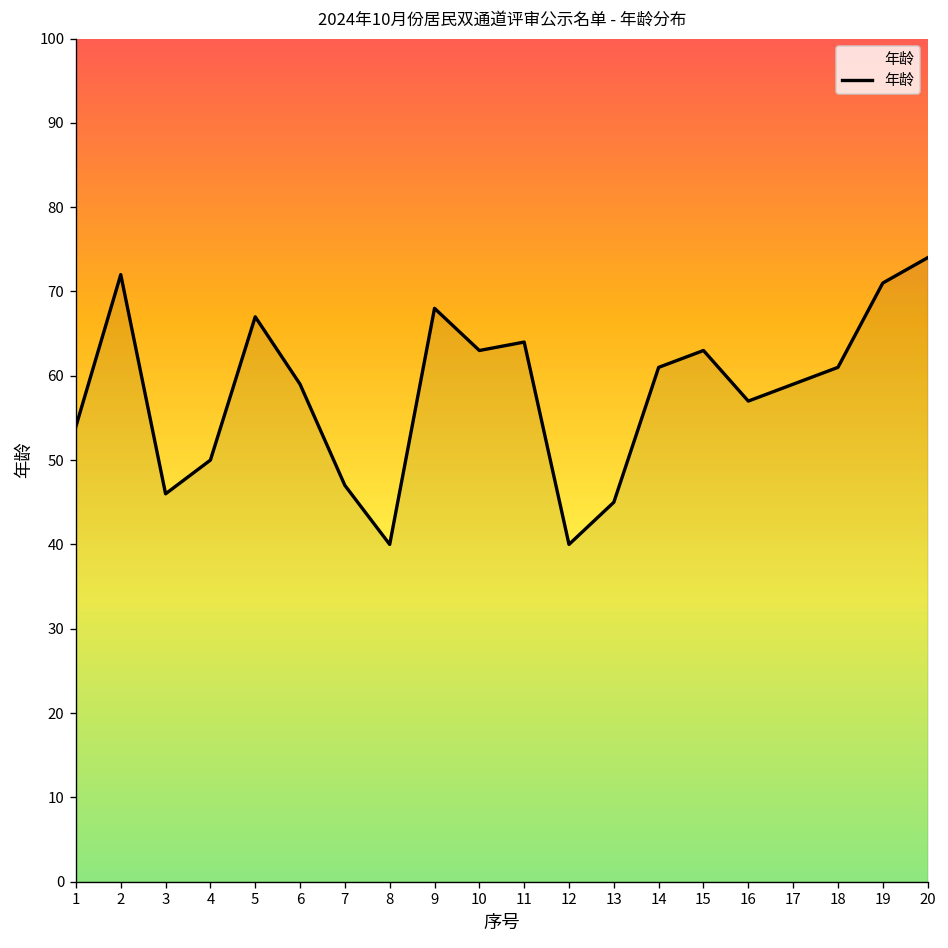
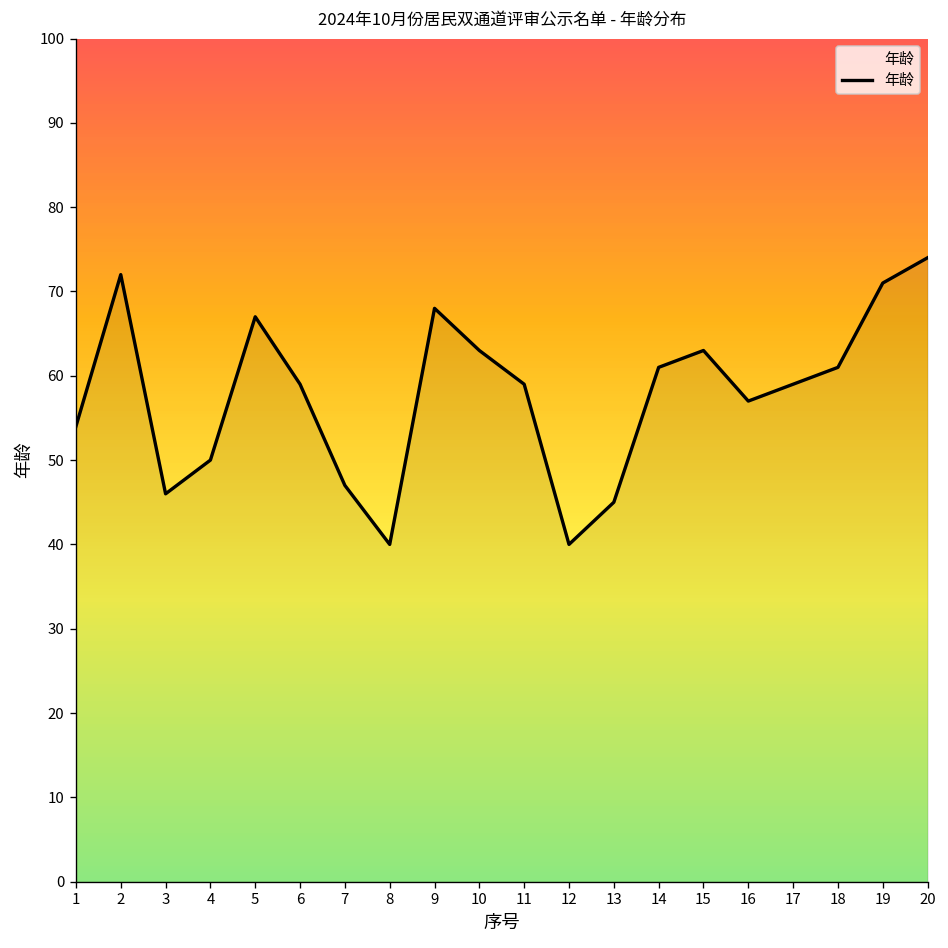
  {
    "1": 54,
    "2": 72,
    "3": 46,
    "4": 50,
    "5": 67,
    "6": 59,
    "7": 47,
    "8": 40,
    "9": 68,
    "10": 63,
-   "11": 64,
+   "11": 59,
    "12": 40,
    "13": 45,
    "14": 61,
    "15": 63,
    "16": 57,
    "17": 59,
    "18": 61,
    "19": 71,
    "20": 74
  }
